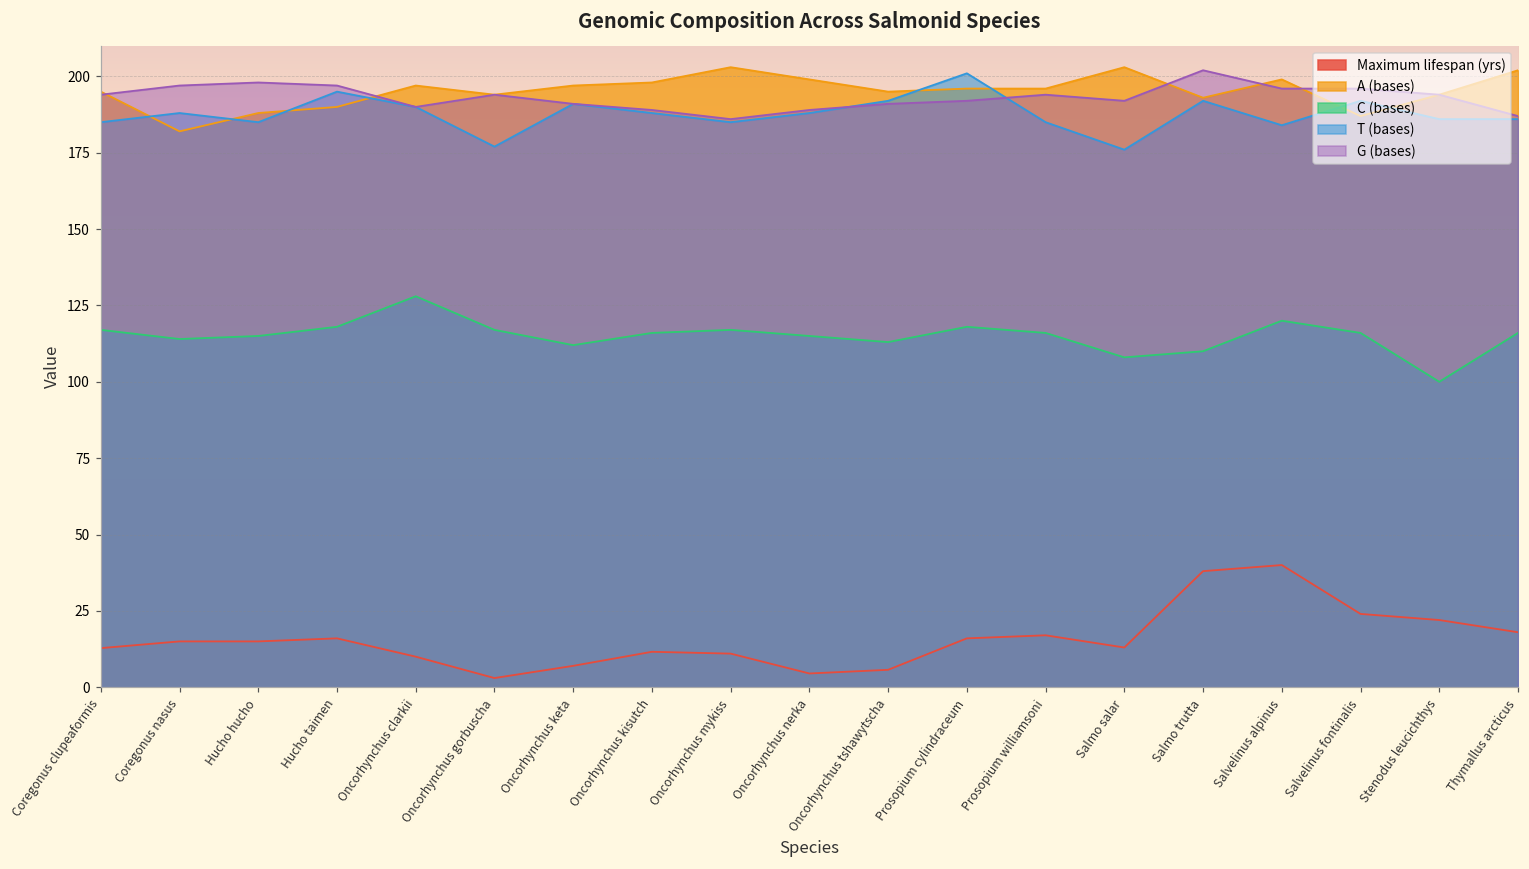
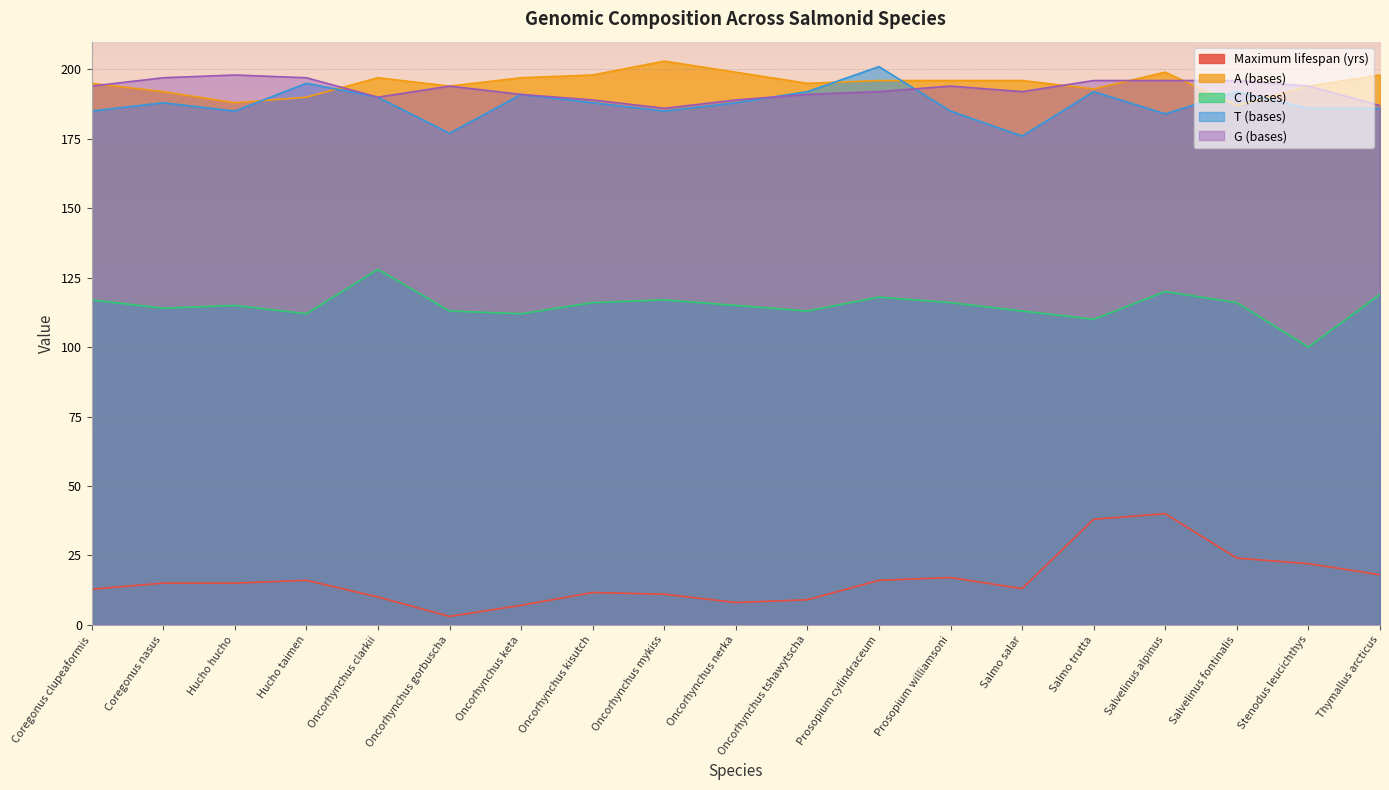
  {
    "Maximum lifespan (yrs)": {
      "Coregonus clupeaformis": 13,
      "Coregonus nasus": 15,
      "Hucho hucho": 15,
      "Hucho taimen": 16,
      "Oncorhynchus clarkii": 10,
      "Oncorhynchus gorbuscha": 3,
      "Oncorhynchus keta": 7,
      "Oncorhynchus kisutch": 12,
      "Oncorhynchus mykiss": 11,
-     "Oncorhynchus nerka": 5,
-     "Oncorhynchus tshawytscha": 6,
+     "Oncorhynchus nerka": 8,
+     "Oncorhynchus tshawytscha": 9,
      "Prosopium cylindraceum": 16,
      "Prosopium williamsoni": 17,
      "Salmo salar": 13,
      "Salmo trutta": 38,
      "Salvelinus alpinus": 40,
      "Salvelinus fontinalis": 24,
      "Stenodus leucichthys": 22,
      "Thymallus arcticus": 18
    },
    "A (bases)": {
      "Coregonus clupeaformis": 195,
-     "Coregonus nasus": 182,
+     "Coregonus nasus": 192,
      "Hucho hucho": 188,
      "Hucho taimen": 190,
      "Oncorhynchus clarkii": 197,
      "Oncorhynchus keta": 197,
      "Oncorhynchus kisutch": 198,
      "Oncorhynchus mykiss": 203,
      "Oncorhynchus nerka": 199,
      "Oncorhynchus tshawytscha": 195,
      "Prosopium cylindraceum": 196,
      "Prosopium williamsoni": 196,
-     "Salmo salar": 203,
+     "Salmo salar": 196,
      "Salmo trutta": 193,
      "Salvelinus alpinus": 199,
-     "Thymallus arcticus": 202
+     "Thymallus arcticus": 198
    },
    "C (bases)": {
      "Coregonus clupeaformis": 117,
      "Coregonus nasus": 114,
      "Hucho hucho": 115,
-     "Hucho taimen": 118,
+     "Hucho taimen": 112,
      "Oncorhynchus clarkii": 128,
-     "Oncorhynchus gorbuscha": 117,
+     "Oncorhynchus gorbuscha": 113,
      "Oncorhynchus keta": 112,
      "Oncorhynchus kisutch": 116,
      "Oncorhynchus mykiss": 117,
      "Oncorhynchus nerka": 115,
      "Oncorhynchus tshawytscha": 113,
      "Prosopium cylindraceum": 118,
      "Prosopium williamsoni": 116,
-     "Salmo salar": 108,
+     "Salmo salar": 113,
      "Salmo trutta": 110,
      "Salvelinus alpinus": 120,
      "Salvelinus fontinalis": 116,
      "Stenodus leucichthys": 100,
-     "Thymallus arcticus": 116
+     "Thymallus arcticus": 119
    },
    "T (bases)": {
      "Coregonus clupeaformis": 185,
      "Coregonus nasus": 188,
      "Hucho hucho": 185,
      "Hucho taimen": 195,
      "Oncorhynchus gorbuscha": 177,
      "Oncorhynchus kisutch": 188,
      "Oncorhynchus mykiss": 185,
      "Oncorhynchus nerka": 188,
      "Oncorhynchus tshawytscha": 192,
      "Prosopium cylindraceum": 201,
      "Prosopium williamsoni": 185,
      "Salmo salar": 176,
      "Salmo trutta": 192,
      "Salvelinus alpinus": 184,
      "Thymallus arcticus": 186
    },
    "G (bases)": {
      "Coregonus clupeaformis": 194,
      "Coregonus nasus": 197,
      "Hucho hucho": 198,
      "Hucho taimen": 197,
      "Oncorhynchus kisutch": 189,
      "Oncorhynchus mykiss": 186,
      "Oncorhynchus nerka": 189,
      "Oncorhynchus tshawytscha": 191,
      "Prosopium cylindraceum": 192,
      "Prosopium williamsoni": 194,
      "Salmo salar": 192,
-     "Salmo trutta": 202,
+     "Salmo trutta": 196,
      "Salvelinus alpinus": 196,
      "Thymallus arcticus": 187
    }
  }
